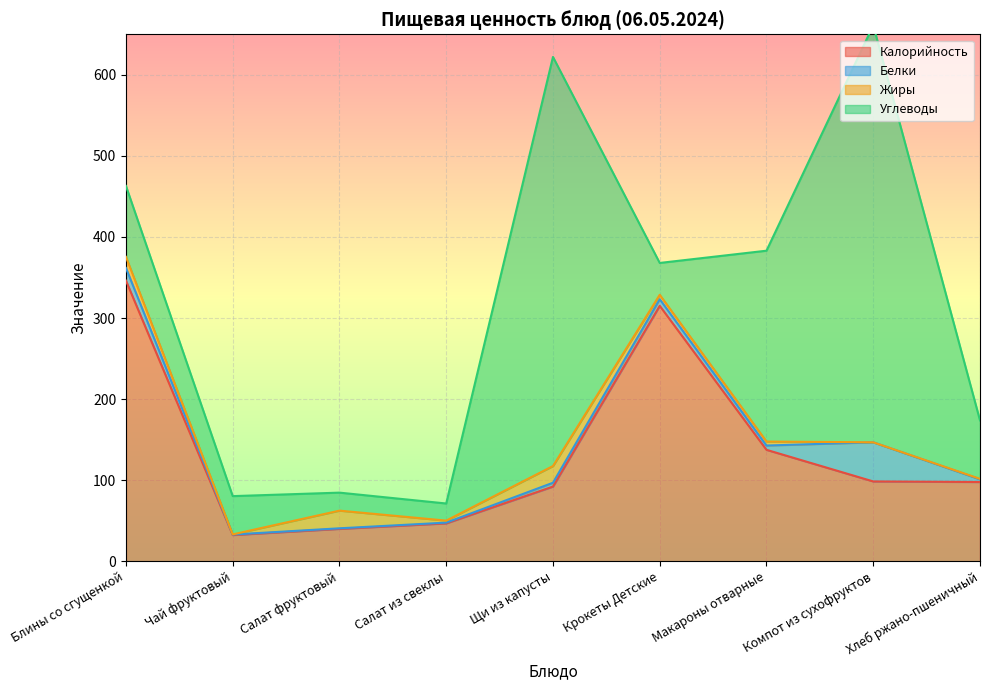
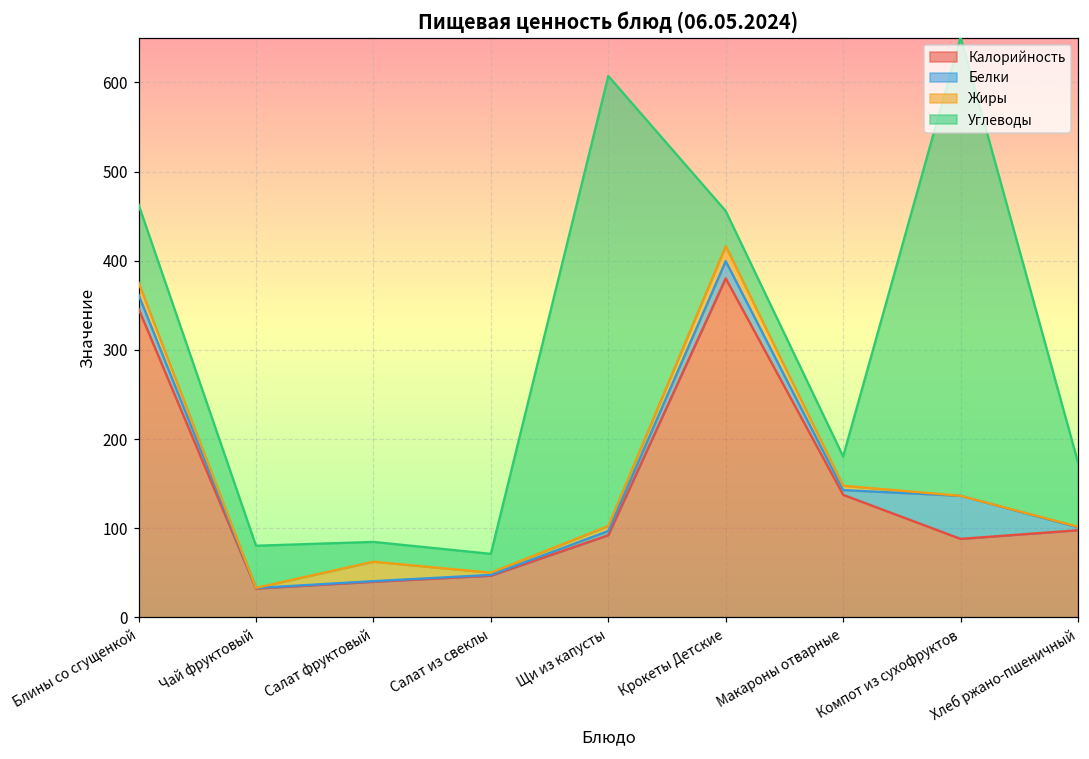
  {
    "Калорийность": {
      "Блины со сгущенкой": 350,
      "Щи из капусты": 90,
-     "Крокеты Детские": 320,
+     "Крокеты Детские": 380,
      "Макароны отварные": 140,
-     "Компот из сухофруктов": 100,
+     "Компот из сухофруктов": 90,
      "Хлеб ржано-пшеничный": 100
    },
    "Белки": {
      "Блины со сгущенкой": 20,
      "Щи из капусты": 0,
-     "Крокеты Детские": 10,
+     "Крокеты Детские": 20,
      "Макароны отварные": 10
    },
    "Жиры": {
      "Блины со сгущенкой": 10,
      "Салат фруктовый": 20,
-     "Щи из капусты": 20,
-     "Крокеты Детские": 10,
+     "Щи из капусты": 10,
+     "Крокеты Детские": 20,
      "Макароны отварные": 0
    },
    "Углеводы": {
      "Блины со сгущенкой": 90,
      "Чай фруктовый": 50,
      "Салат фруктовый": 20,
      "Салат из свеклы": 20,
      "Щи из капусты": 500,
      "Крокеты Детские": 40,
-     "Макароны отварные": 240,
+     "Макароны отварные": 30,
      "Хлеб ржано-пшеничный": 70
    }
  }
